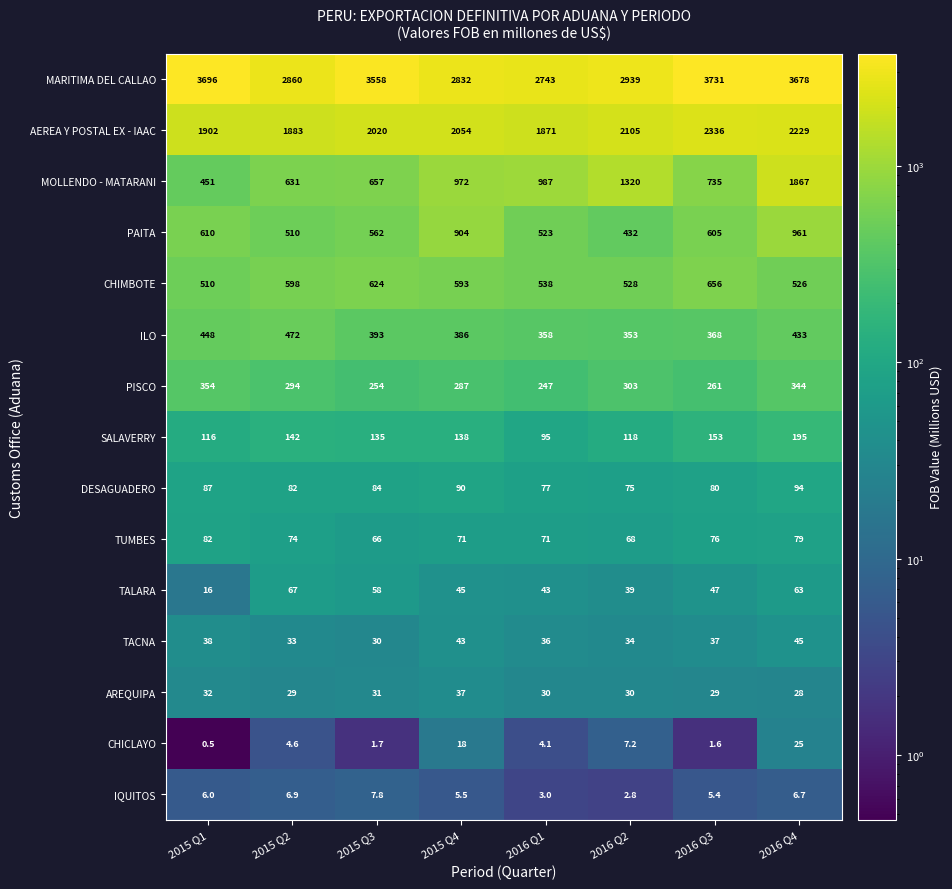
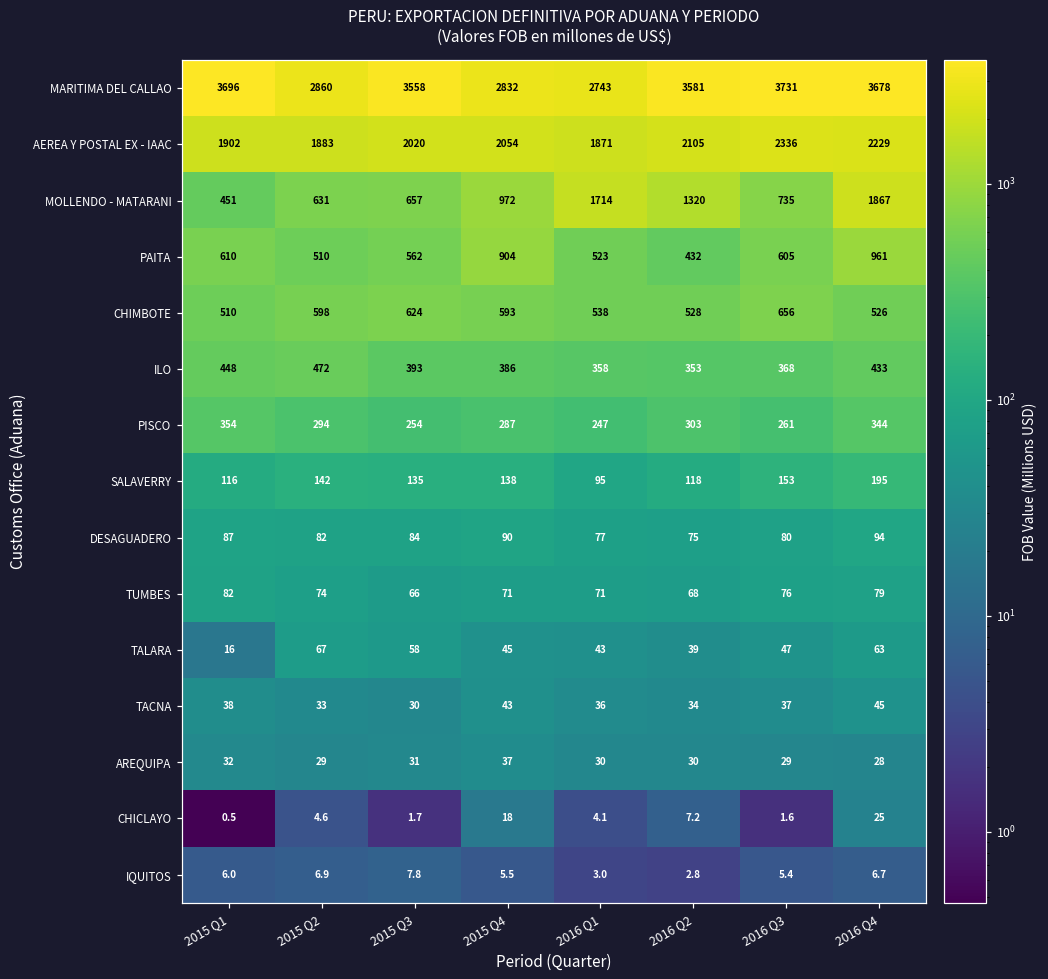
  {
    "MARITIMA DEL CALLAO": {
      "2015 Q1": 3696,
      "2015 Q2": 2860,
      "2015 Q3": 3558,
      "2015 Q4": 2832,
      "2016 Q1": 2743,
-     "2016 Q2": 2939,
+     "2016 Q2": 3581,
      "2016 Q3": 3731,
      "2016 Q4": 3678
    },
    "AEREA Y POSTAL EX - IAAC": {
      "2015 Q1": 1902,
      "2015 Q2": 1883,
      "2015 Q3": 2020,
      "2015 Q4": 2054,
      "2016 Q1": 1871,
      "2016 Q2": 2105,
      "2016 Q3": 2336,
      "2016 Q4": 2229
    },
    "MOLLENDO - MATARANI": {
      "2015 Q1": 451,
      "2015 Q2": 631,
      "2015 Q3": 657,
      "2015 Q4": 972,
-     "2016 Q1": 987,
+     "2016 Q1": 1714,
      "2016 Q2": 1320,
      "2016 Q3": 735,
      "2016 Q4": 1867
    },
    "PAITA": {
      "2015 Q1": 610,
      "2015 Q2": 510,
      "2015 Q3": 562,
      "2015 Q4": 904,
      "2016 Q1": 523,
      "2016 Q2": 432,
      "2016 Q3": 605,
      "2016 Q4": 961
    },
    "CHIMBOTE": {
      "2015 Q1": 510,
      "2015 Q2": 598,
      "2015 Q3": 624,
      "2015 Q4": 593,
      "2016 Q1": 538,
      "2016 Q2": 528,
      "2016 Q3": 656,
      "2016 Q4": 526
    },
    "ILO": {
      "2015 Q1": 448,
      "2015 Q2": 472,
      "2015 Q3": 393,
      "2015 Q4": 386,
      "2016 Q1": 358,
      "2016 Q2": 353,
      "2016 Q3": 368,
      "2016 Q4": 433
    },
    "PISCO": {
      "2015 Q1": 354,
      "2015 Q2": 294,
      "2015 Q3": 254,
      "2015 Q4": 287,
      "2016 Q1": 247,
      "2016 Q2": 303,
      "2016 Q3": 261,
      "2016 Q4": 344
    },
    "SALAVERRY": {
      "2015 Q1": 116,
      "2015 Q2": 142,
      "2015 Q3": 135,
      "2015 Q4": 138,
      "2016 Q1": 95,
      "2016 Q2": 118,
      "2016 Q3": 153,
      "2016 Q4": 195
    },
    "DESAGUADERO": {
      "2015 Q1": 87,
      "2015 Q2": 82,
      "2015 Q3": 84,
      "2015 Q4": 90,
      "2016 Q1": 77,
      "2016 Q2": 75,
      "2016 Q3": 80,
      "2016 Q4": 94
    },
    "TUMBES": {
      "2015 Q1": 82,
      "2015 Q2": 74,
      "2015 Q3": 66,
      "2015 Q4": 71,
      "2016 Q1": 71,
      "2016 Q2": 68,
      "2016 Q3": 76,
      "2016 Q4": 79
    },
    "TALARA": {
      "2015 Q1": 16,
      "2015 Q2": 67,
      "2015 Q3": 58,
      "2015 Q4": 45,
      "2016 Q1": 43,
      "2016 Q2": 39,
      "2016 Q3": 47,
      "2016 Q4": 63
    },
    "TACNA": {
      "2015 Q1": 38,
      "2015 Q2": 33,
      "2015 Q3": 30,
      "2015 Q4": 43,
      "2016 Q1": 36,
      "2016 Q2": 34,
      "2016 Q3": 37,
      "2016 Q4": 45
    },
    "AREQUIPA": {
      "2015 Q1": 32,
      "2015 Q2": 29,
      "2015 Q3": 31,
      "2015 Q4": 37,
      "2016 Q1": 30,
      "2016 Q2": 30,
      "2016 Q3": 29,
      "2016 Q4": 28
    },
    "CHICLAYO": {
      "2015 Q1": 0.5,
      "2015 Q2": 4.6,
      "2015 Q3": 1.7,
      "2015 Q4": 18,
      "2016 Q1": 4.1,
      "2016 Q2": 7.2,
      "2016 Q3": 1.6,
      "2016 Q4": 25
    },
    "IQUITOS": {
      "2015 Q1": 6.0,
      "2015 Q2": 6.9,
      "2015 Q3": 7.8,
      "2015 Q4": 5.5,
      "2016 Q1": 3.0,
      "2016 Q2": 2.8,
      "2016 Q3": 5.4,
      "2016 Q4": 6.7
    }
  }
